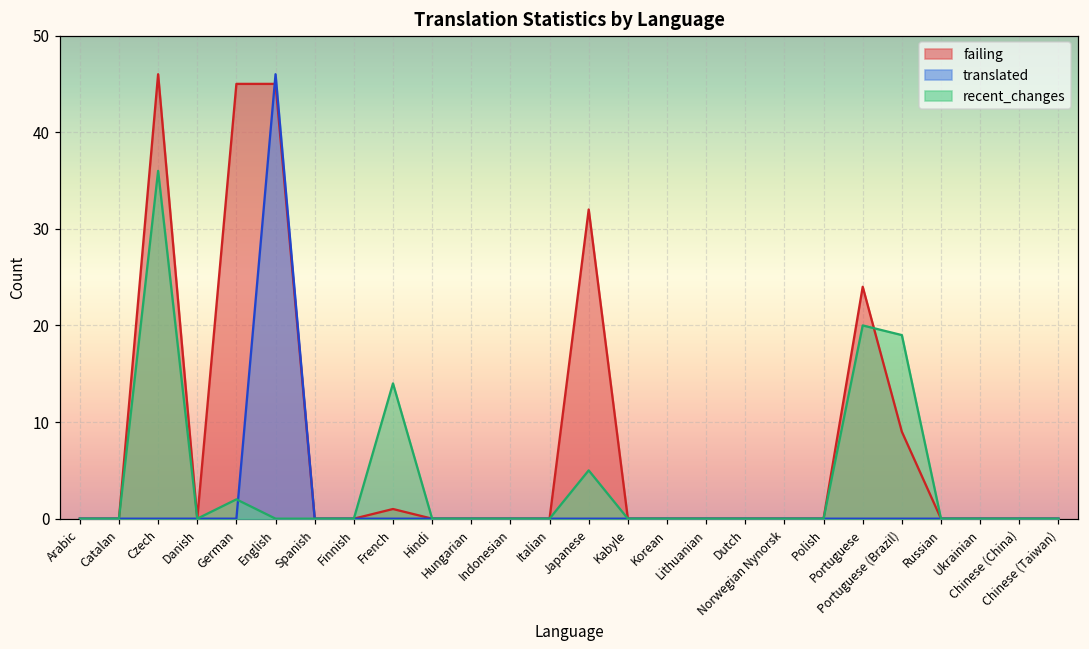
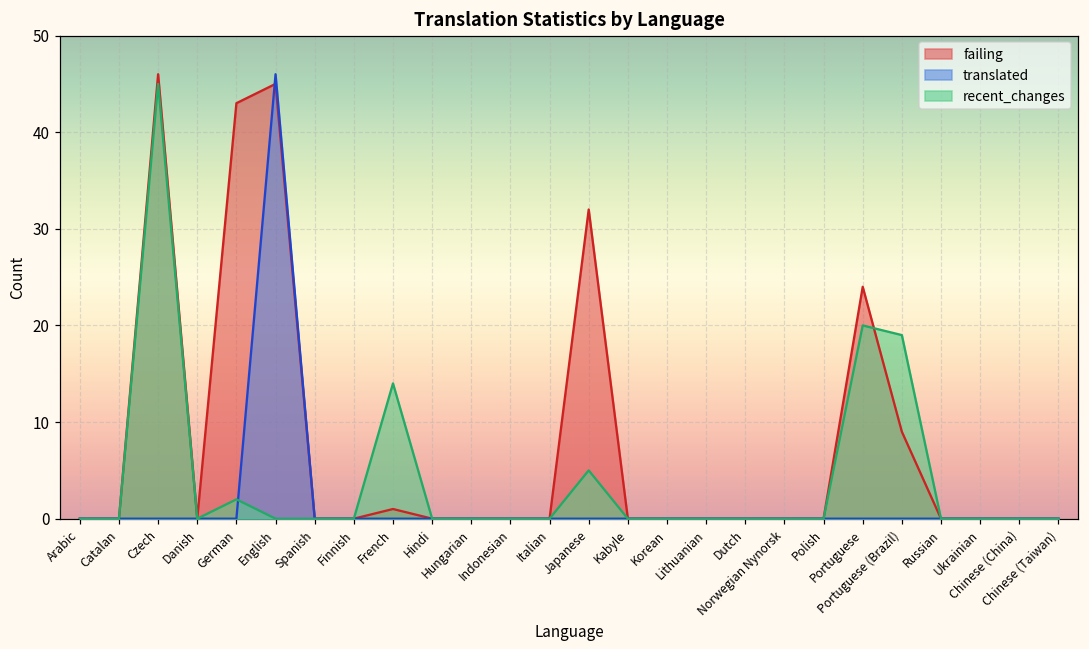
  {
    "failing": {
      "Czech": 46,
-     "German": 45,
+     "German": 43,
      "English": 45,
      "French": 1,
      "Japanese": 32,
      "Portuguese": 24,
      "Portuguese (Brazil)": 9
    },
    "translated": {
      "Czech": 0,
      "German": 0,
      "English": 46,
      "French": 0,
      "Japanese": 0,
      "Portuguese": 0,
      "Portuguese (Brazil)": 0
    },
    "recent_changes": {
-     "Czech": 36,
+     "Czech": 45,
      "German": 2,
      "English": 0,
      "French": 14,
      "Japanese": 5,
      "Portuguese": 20,
      "Portuguese (Brazil)": 19
    }
  }
